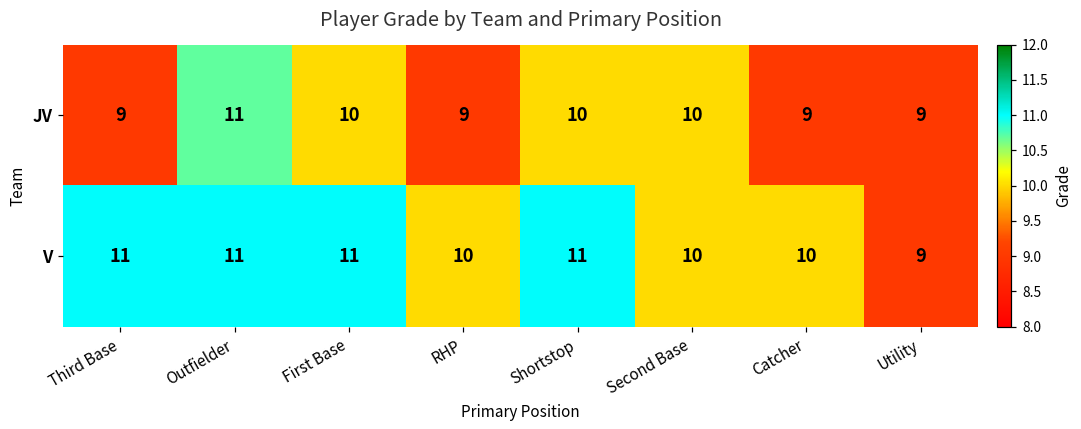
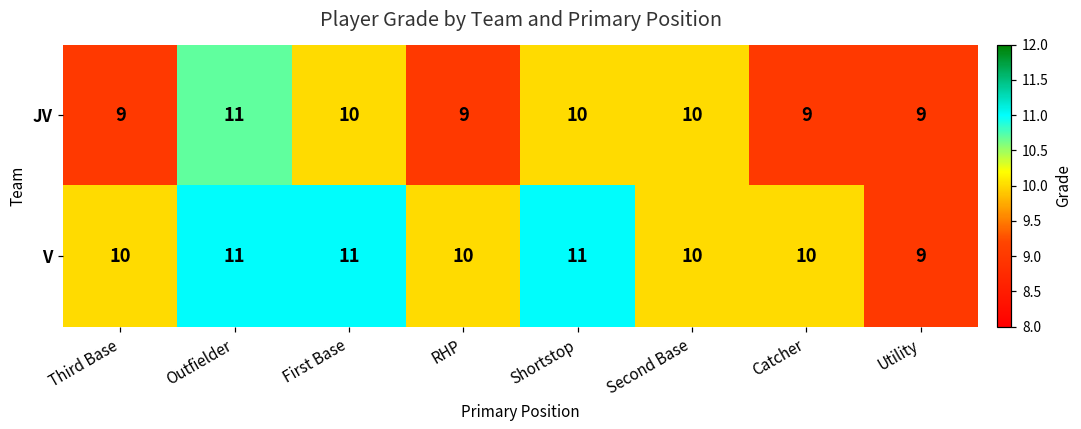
  {
    "JV": {
      "Third Base": 9,
      "Outfielder": 11,
      "First Base": 10,
      "RHP": 9,
      "Shortstop": 10,
      "Second Base": 10,
      "Catcher": 9,
      "Utility": 9
    },
    "V": {
-     "Third Base": 11,
+     "Third Base": 10,
      "Outfielder": 11,
      "First Base": 11,
      "RHP": 10,
      "Shortstop": 11,
      "Second Base": 10,
      "Catcher": 10,
      "Utility": 9
    }
  }
